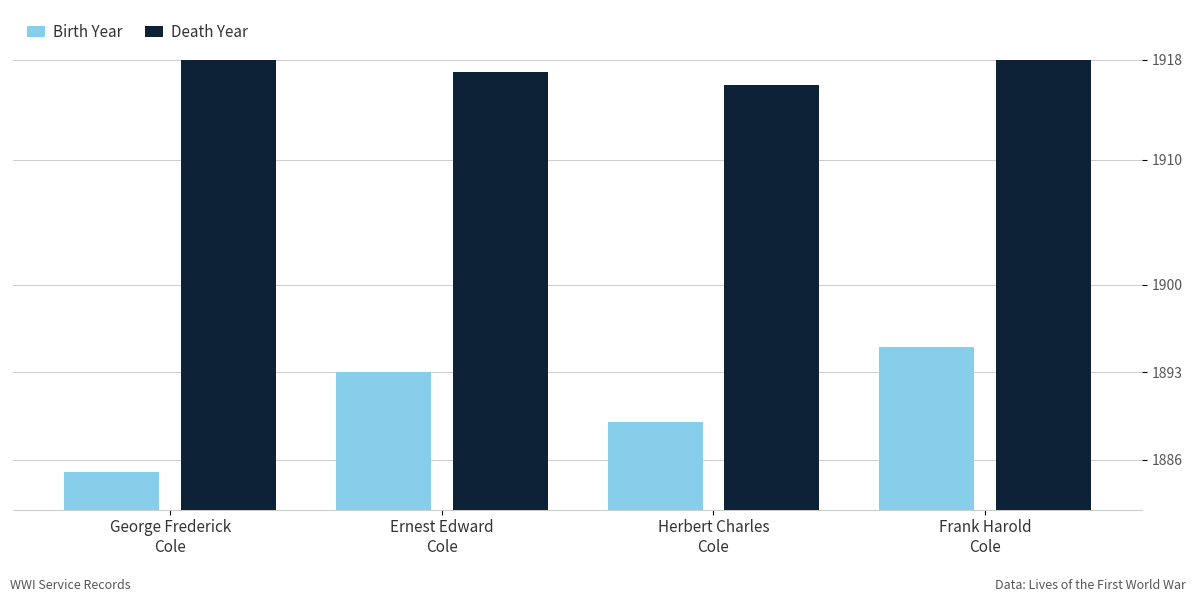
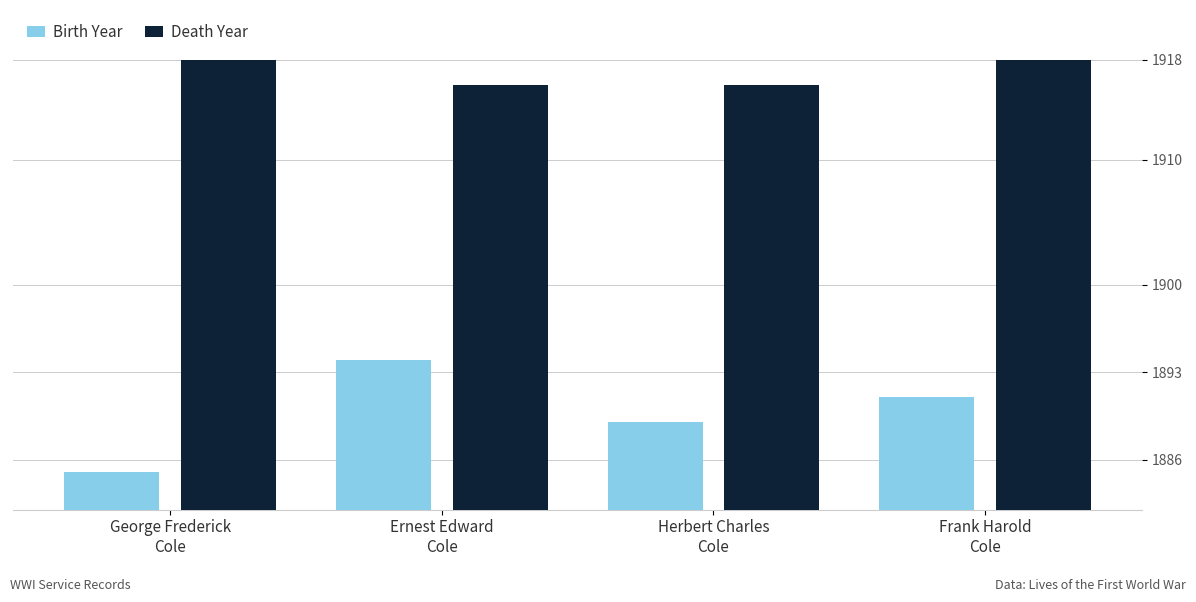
  {
    "Birth Year": {
      "George Frederick Cole": 1885,
-     "Ernest Edward Cole": 1893,
+     "Ernest Edward Cole": 1894,
      "Herbert Charles Cole": 1889,
-     "Frank Harold Cole": 1895
+     "Frank Harold Cole": 1891
    },
    "Death Year": {
      "George Frederick Cole": 1918,
-     "Ernest Edward Cole": 1917,
+     "Ernest Edward Cole": 1916,
      "Herbert Charles Cole": 1916,
      "Frank Harold Cole": 1918
    }
  }
